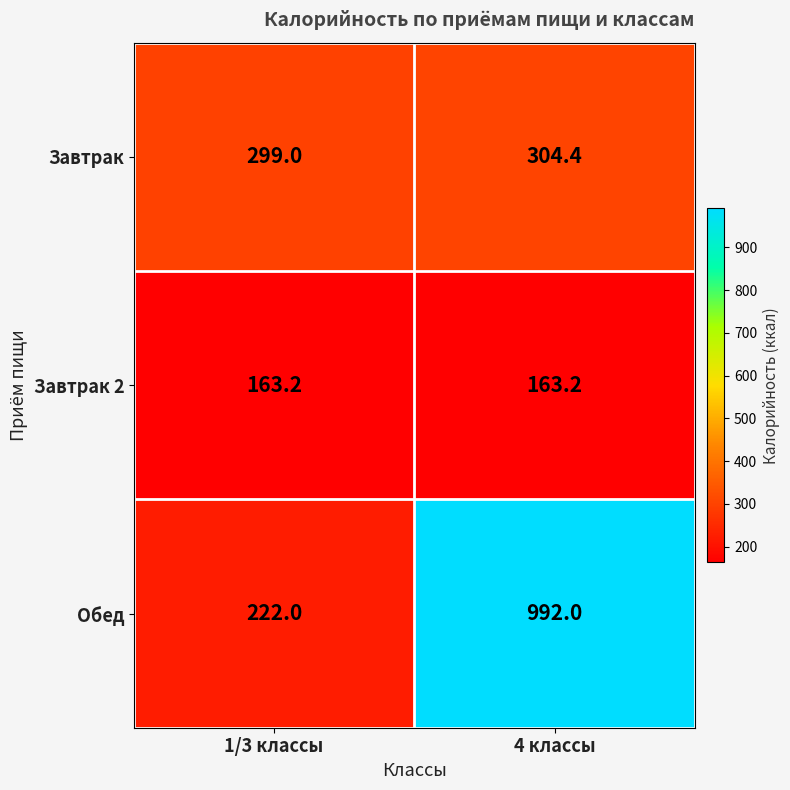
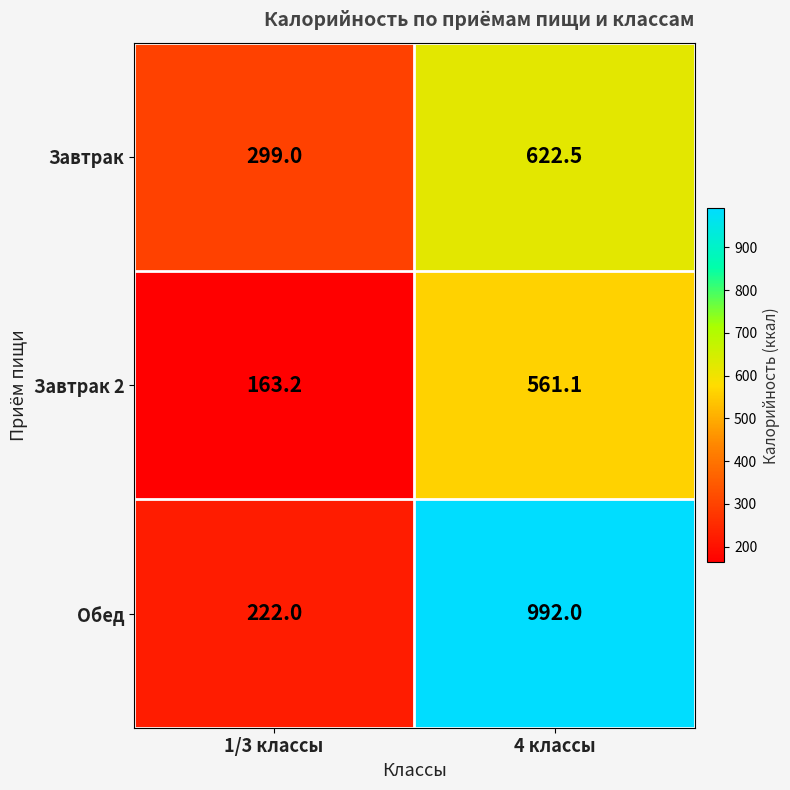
  {
    "Завтрак": {
      "1/3 классы": 299.0,
-     "4 классы": 304.4
+     "4 классы": 622.5
    },
    "Завтрак 2": {
      "1/3 классы": 163.2,
-     "4 классы": 163.2
+     "4 классы": 561.1
    },
    "Обед": {
      "1/3 классы": 222.0,
      "4 классы": 992.0
    }
  }
